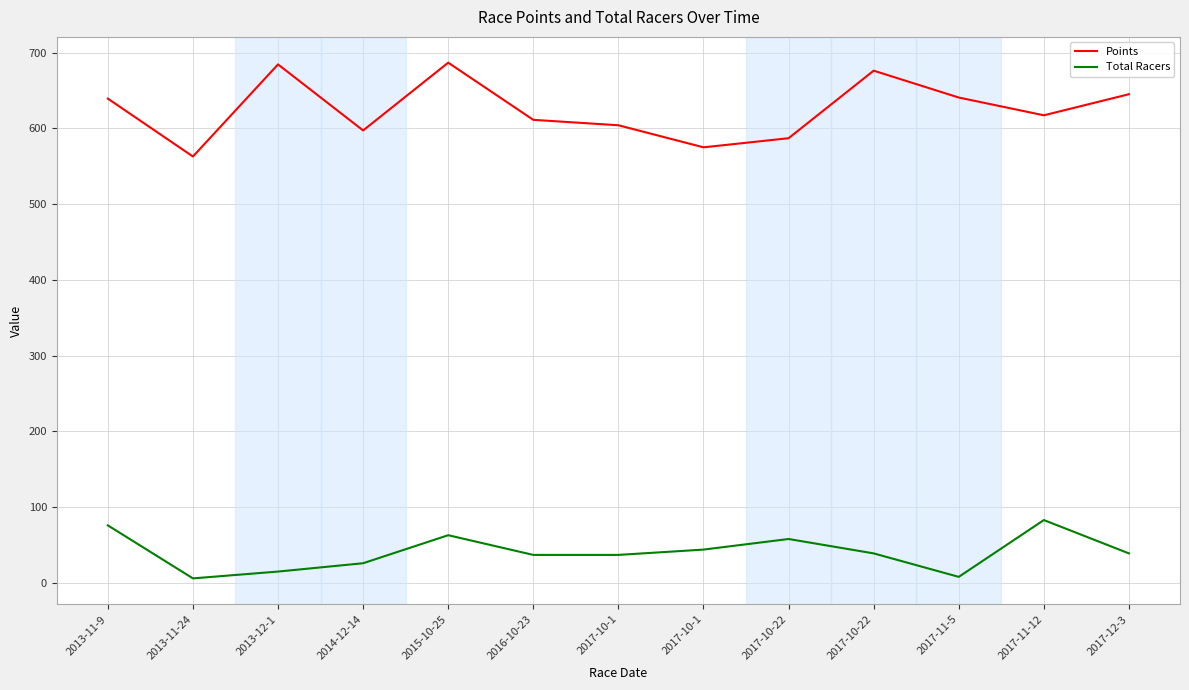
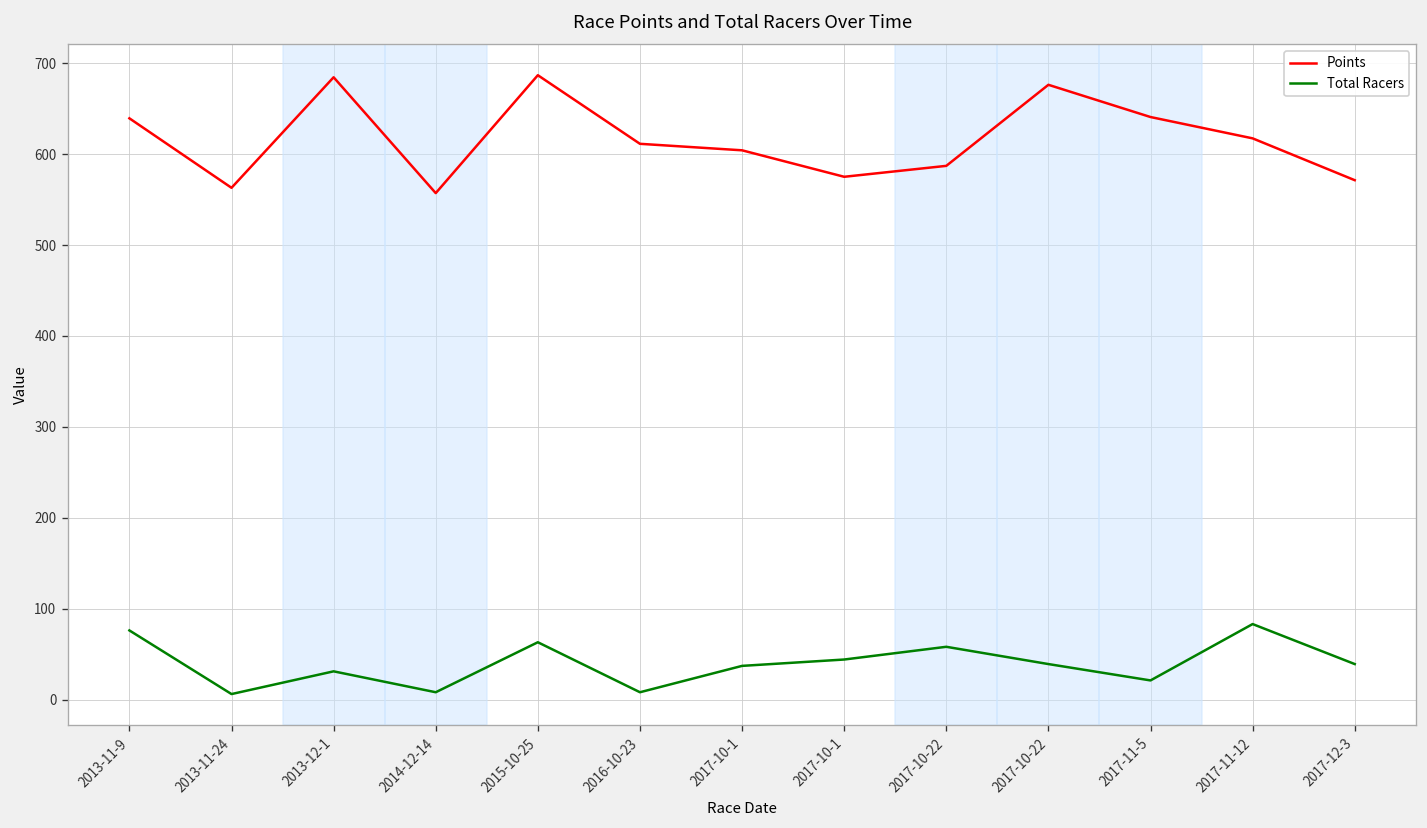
  {
    "Points": {
      "2013-11-9": 640,
      "2013-11-24": 560,
      "2013-12-1": 680,
-     "2014-12-14": 600,
+     "2014-12-14": 560,
      "2015-10-25": 690,
      "2016-10-23": 610,
      "2017-11-5": 640,
      "2017-11-12": 620,
-     "2017-12-3": 650
+     "2017-12-3": 570
    },
    "Total Racers": {
      "2013-11-9": 80,
      "2013-11-24": 10,
-     "2013-12-1": 20,
-     "2014-12-14": 30,
+     "2013-12-1": 30,
+     "2014-12-14": 10,
      "2015-10-25": 60,
-     "2016-10-23": 40,
-     "2017-11-5": 10,
+     "2016-10-23": 10,
+     "2017-11-5": 20,
      "2017-11-12": 80,
      "2017-12-3": 40
    }
  }
